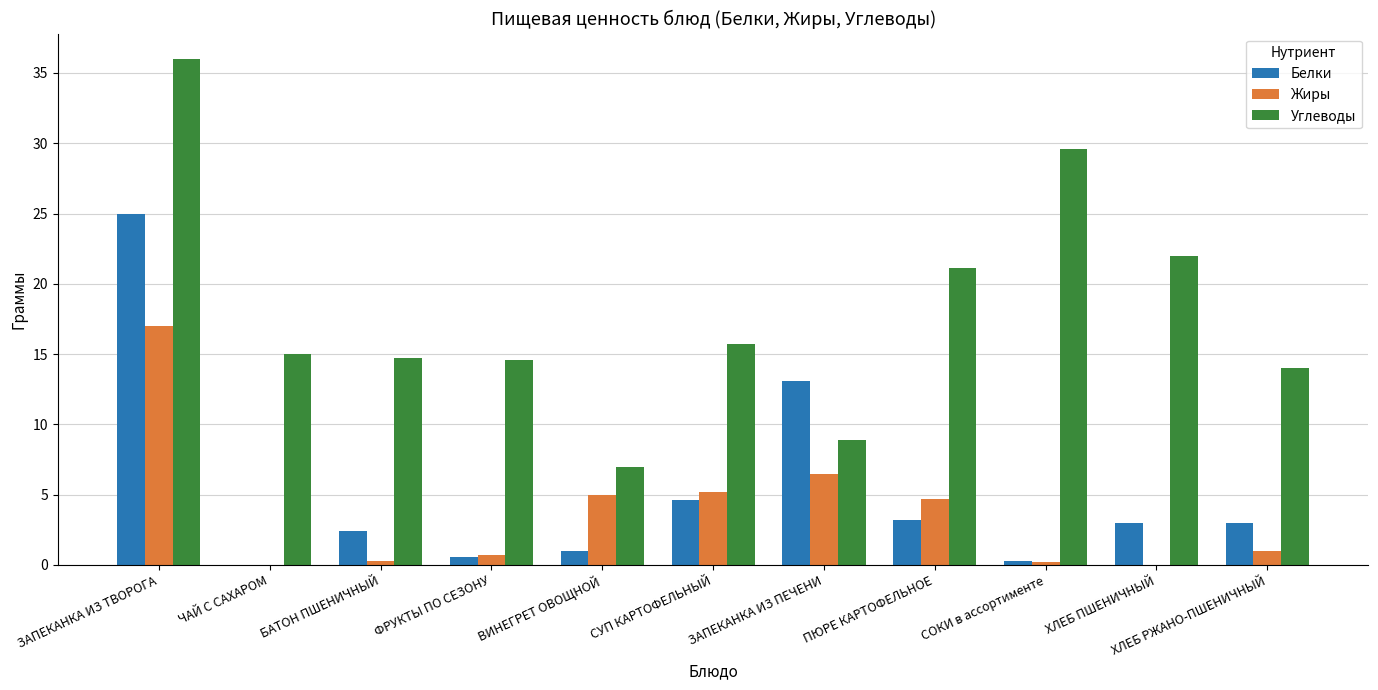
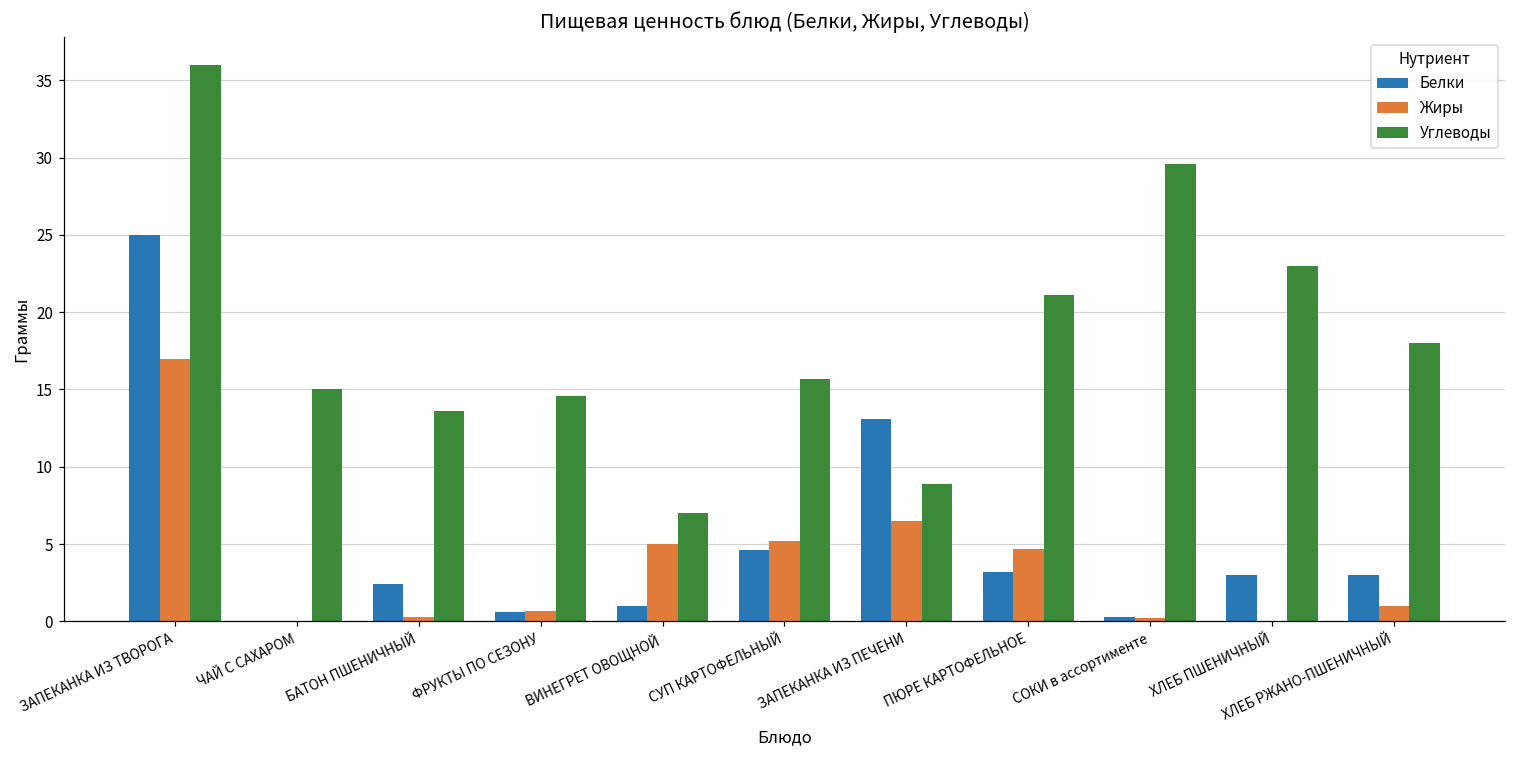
  {
    "Белки": {
      "ЗАПЕКАНКА ИЗ ТВОРОГА": 25.0,
      "ЧАЙ С САХАРОМ": 0.0,
      "БАТОН ПШЕНИЧНЫЙ": 2.4,
      "ФРУКТЫ ПО СЕЗОНУ": 0.6,
      "ВИНЕГРЕТ ОВОЩНОЙ": 1.0,
      "СУП КАРТОФЕЛЬНЫЙ": 4.6,
      "ЗАПЕКАНКА ИЗ ПЕЧЕНИ": 13.1,
      "ПЮРЕ КАРТОФЕЛЬНОЕ": 3.2,
      "СОКИ в ассортименте": 0.3,
      "ХЛЕБ ПШЕНИЧНЫЙ": 3.0,
      "ХЛЕБ РЖАНО-ПШЕНИЧНЫЙ": 3.0
    },
    "Жиры": {
      "ЗАПЕКАНКА ИЗ ТВОРОГА": 17.0,
      "ЧАЙ С САХАРОМ": 0.0,
      "БАТОН ПШЕНИЧНЫЙ": 0.3,
      "ФРУКТЫ ПО СЕЗОНУ": 0.7,
      "ВИНЕГРЕТ ОВОЩНОЙ": 5.0,
      "СУП КАРТОФЕЛЬНЫЙ": 5.2,
      "ЗАПЕКАНКА ИЗ ПЕЧЕНИ": 6.5,
      "ПЮРЕ КАРТОФЕЛЬНОЕ": 4.7,
      "СОКИ в ассортименте": 0.2,
      "ХЛЕБ ПШЕНИЧНЫЙ": 0.0,
      "ХЛЕБ РЖАНО-ПШЕНИЧНЫЙ": 1.0
    },
    "Углеводы": {
      "ЗАПЕКАНКА ИЗ ТВОРОГА": 36.0,
      "ЧАЙ С САХАРОМ": 15.0,
-     "БАТОН ПШЕНИЧНЫЙ": 14.7,
+     "БАТОН ПШЕНИЧНЫЙ": 13.6,
      "ФРУКТЫ ПО СЕЗОНУ": 14.6,
      "ВИНЕГРЕТ ОВОЩНОЙ": 7.0,
      "СУП КАРТОФЕЛЬНЫЙ": 15.7,
      "ЗАПЕКАНКА ИЗ ПЕЧЕНИ": 8.9,
      "ПЮРЕ КАРТОФЕЛЬНОЕ": 21.1,
      "СОКИ в ассортименте": 29.6,
-     "ХЛЕБ ПШЕНИЧНЫЙ": 22,
-     "ХЛЕБ РЖАНО-ПШЕНИЧНЫЙ": 14
+     "ХЛЕБ ПШЕНИЧНЫЙ": 23,
+     "ХЛЕБ РЖАНО-ПШЕНИЧНЫЙ": 18
    }
  }
